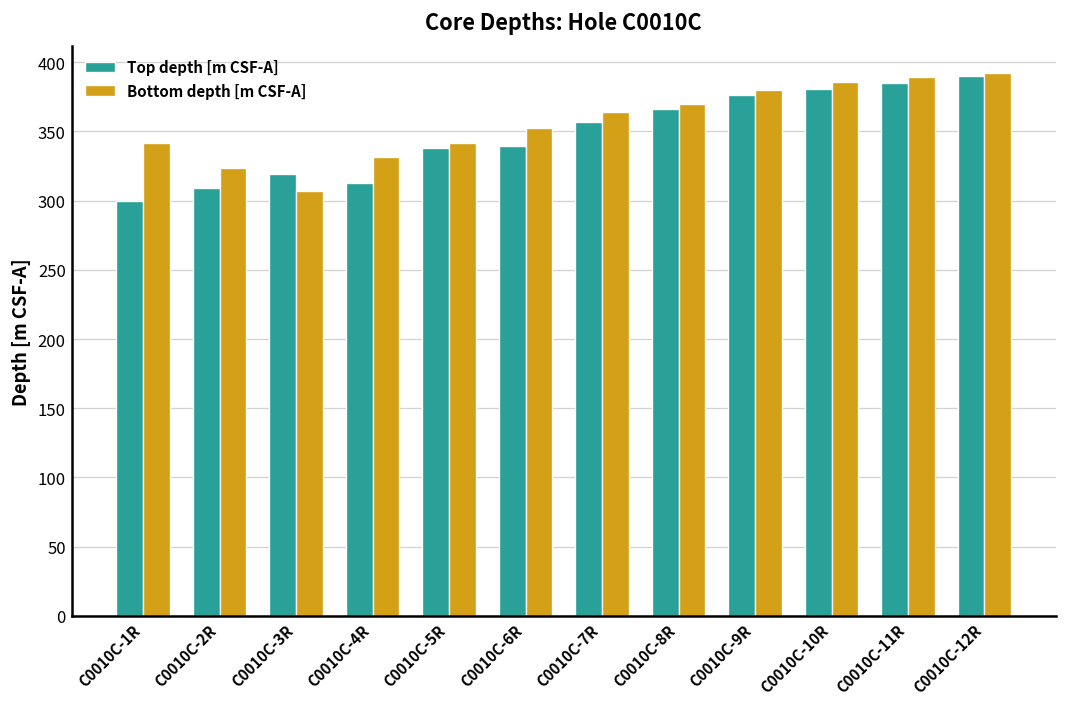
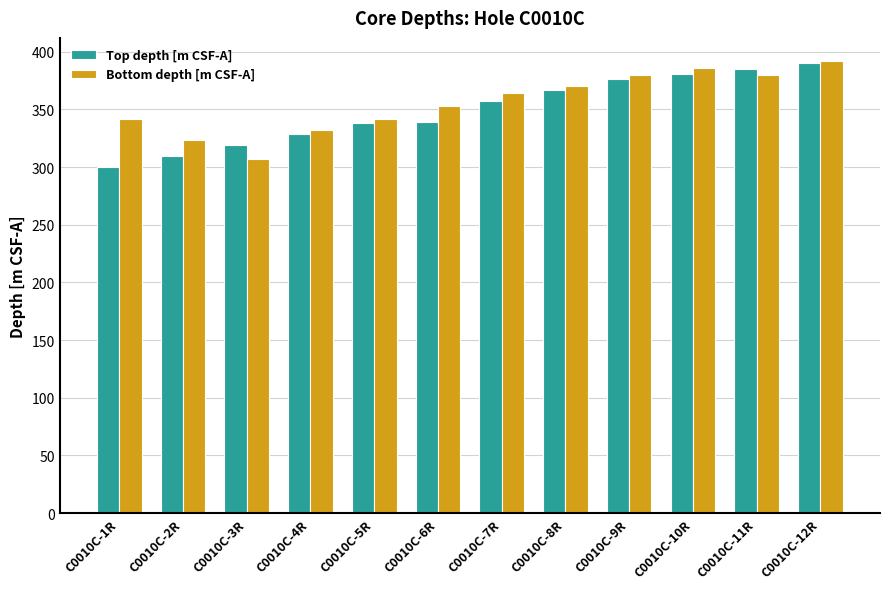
  {
    "Top depth [m CSF-A]": {
      "C0010C-1R": 300,
      "C0010C-2R": 310,
      "C0010C-3R": 319,
-     "C0010C-4R": 313,
+     "C0010C-4R": 329,
      "C0010C-5R": 338,
      "C0010C-6R": 340,
      "C0010C-7R": 357,
      "C0010C-8R": 367,
      "C0010C-9R": 376,
      "C0010C-10R": 381,
      "C0010C-11R": 385,
      "C0010C-12R": 390
    },
    "Bottom depth [m CSF-A]": {
      "C0010C-1R": 341,
      "C0010C-2R": 324,
      "C0010C-3R": 307,
      "C0010C-4R": 332,
      "C0010C-5R": 342,
      "C0010C-6R": 353,
      "C0010C-7R": 364,
      "C0010C-8R": 370,
      "C0010C-9R": 380,
      "C0010C-10R": 386,
-     "C0010C-11R": 389,
+     "C0010C-11R": 380,
      "C0010C-12R": 392
    }
  }
